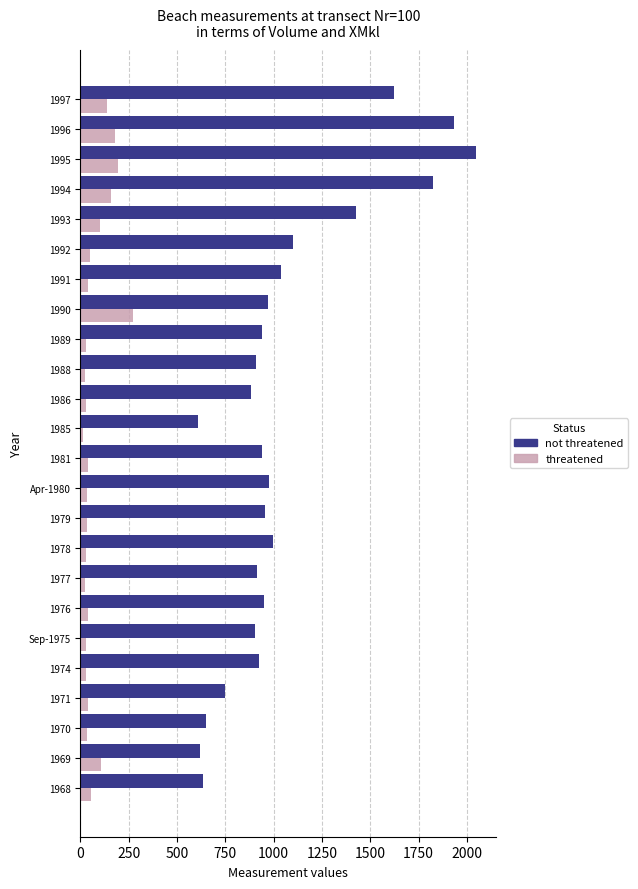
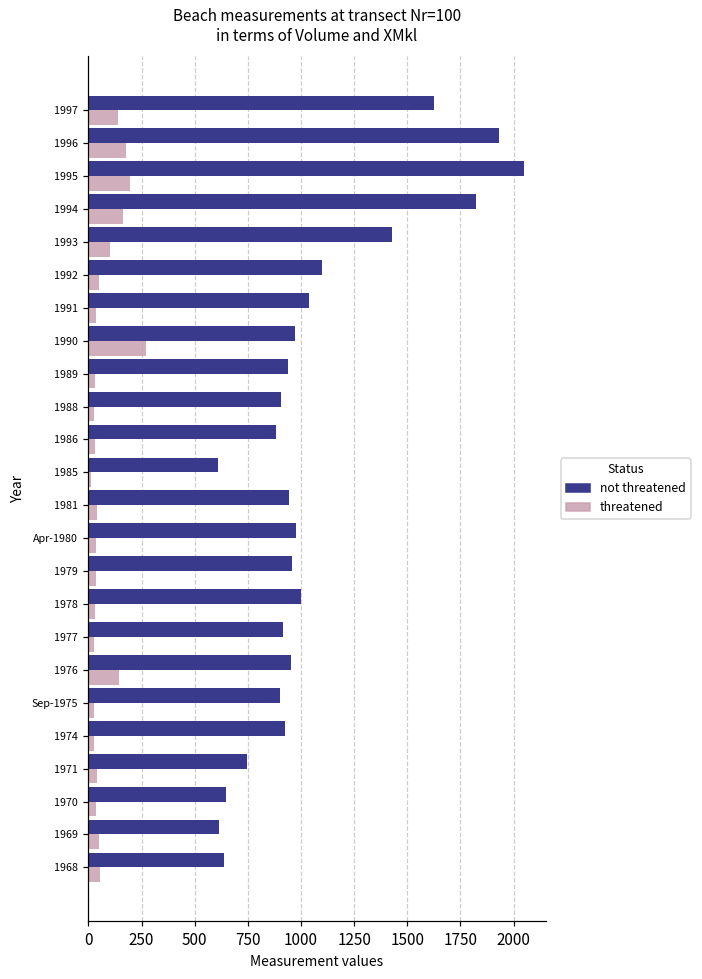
  {
    "not threatened": {
      "1997": 1620,
      "1996": 1930,
      "1995": 2050,
      "1994": 1820,
      "1993": 1430,
      "1992": 1100,
      "1991": 1040,
      "1990": 970,
      "1989": 940,
      "1988": 910,
      "1986": 880,
      "1985": 610,
      "1981": 940,
      "Apr-1980": 980,
      "1979": 960,
      "1978": 1000,
      "1977": 920,
      "1976": 950,
      "Sep-1975": 900,
      "1974": 930,
      "1971": 750,
      "1970": 650,
      "1969": 620,
      "1968": 640
    },
    "threatened": {
      "1997": 140,
      "1996": 180,
      "1995": 190,
      "1994": 160,
      "1993": 100,
      "1992": 50,
      "1991": 40,
      "1990": 270,
      "1989": 30,
      "1988": 30,
      "1986": 30,
      "1985": 10,
      "1981": 40,
      "Apr-1980": 30,
      "1979": 30,
      "1978": 30,
      "1977": 30,
-     "1976": 40,
+     "1976": 140,
      "Sep-1975": 30,
      "1974": 30,
      "1971": 40,
      "1970": 40,
-     "1969": 110,
+     "1969": 50,
      "1968": 60
    }
  }
